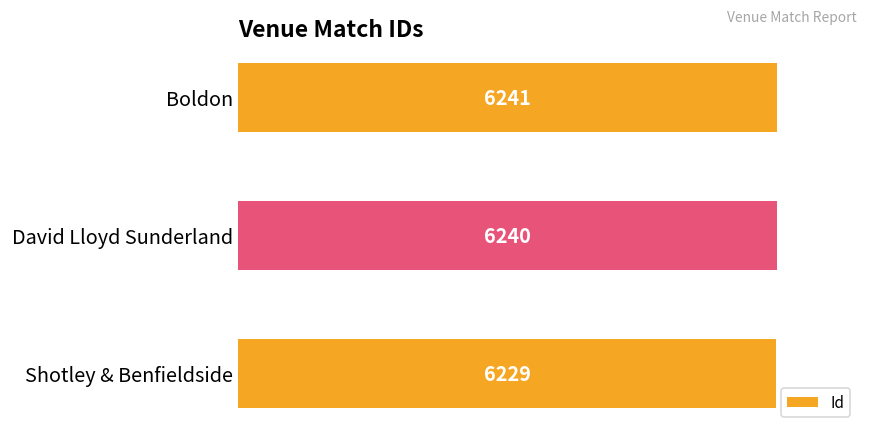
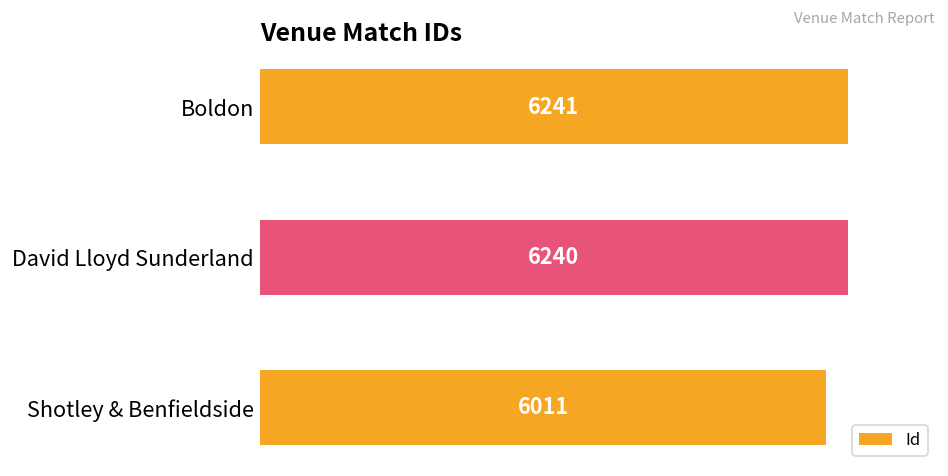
  {
    "Boldon": 6241,
    "David Lloyd Sunderland": 6240,
-   "Shotley & Benfieldside": 6229
+   "Shotley & Benfieldside": 6011
  }
